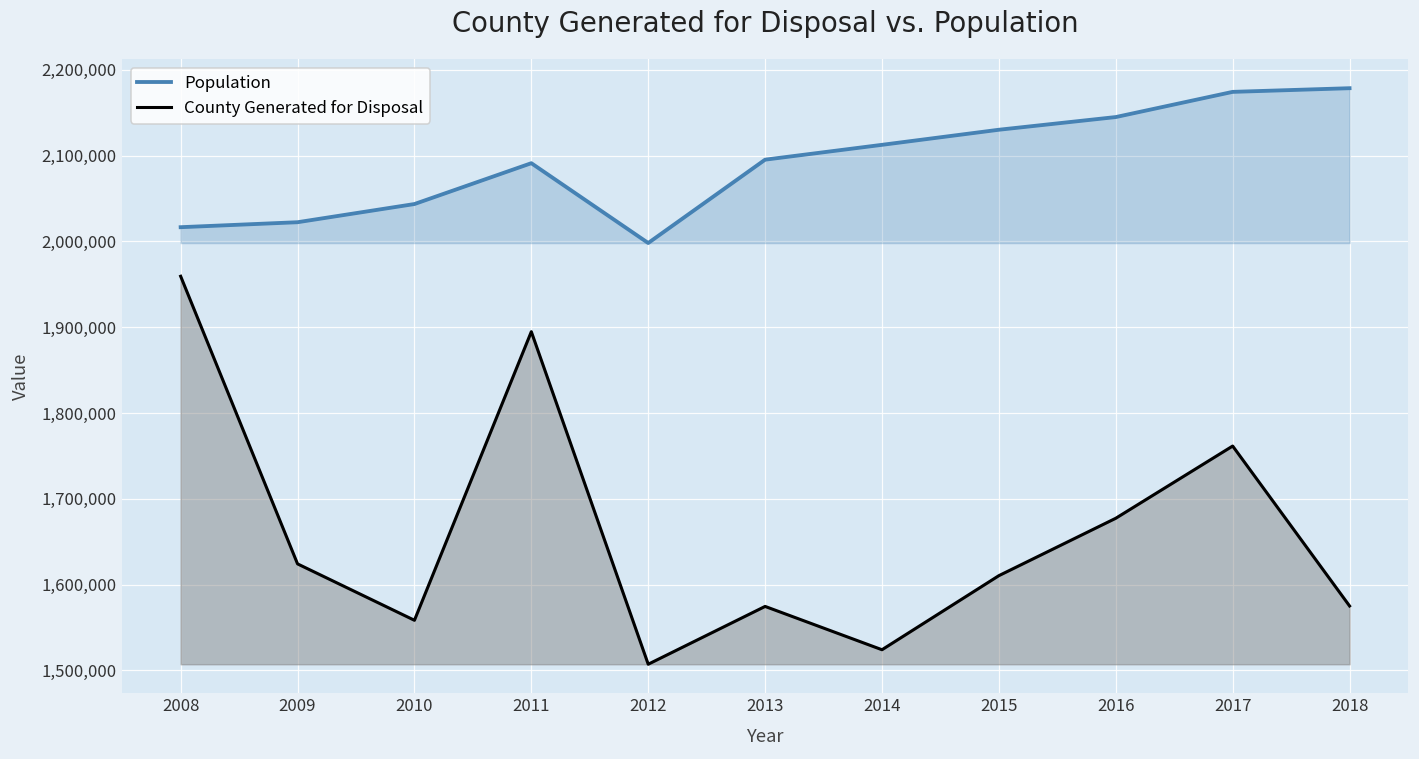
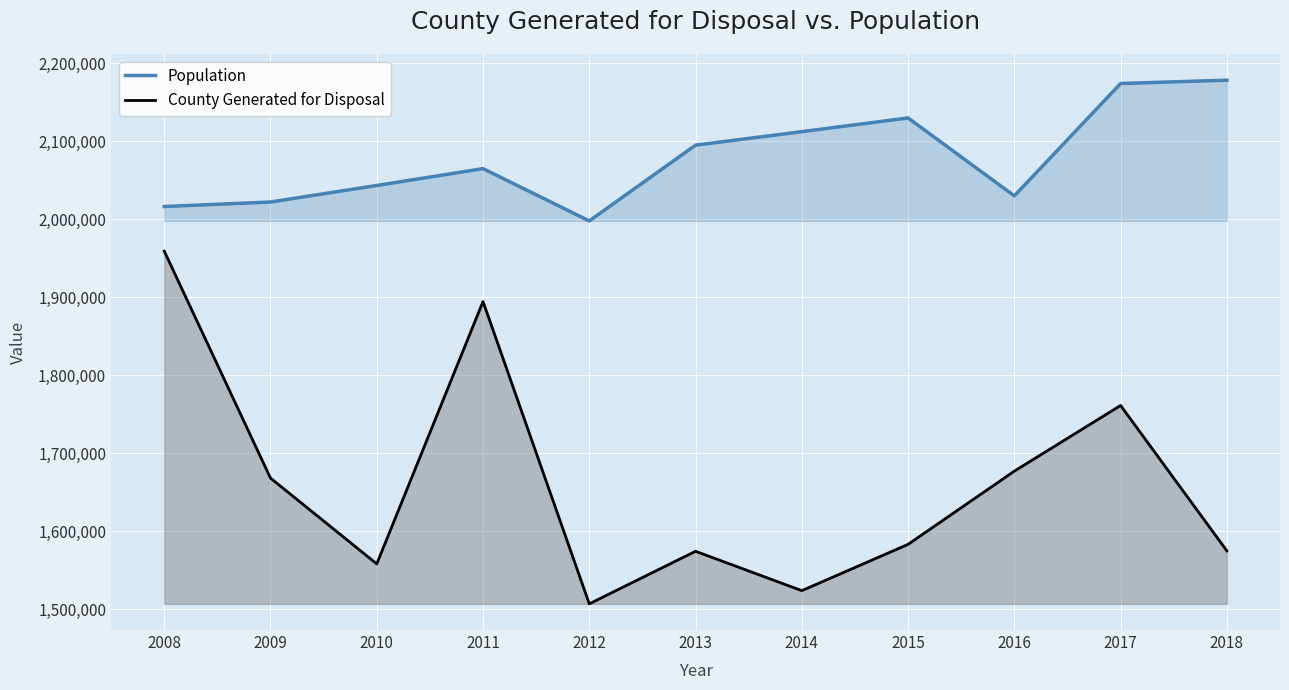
  {
    "Population": {
      "2008": "2,020,000",
      "2009": "2,020,000",
      "2010": "2,040,000",
-     "2011": "2,090,000",
+     "2011": "2,070,000",
      "2012": "2,000,000",
      "2013": "2,100,000",
      "2014": "2,110,000",
      "2015": "2,130,000",
-     "2016": "2,140,000",
+     "2016": "2,030,000",
      "2017": "2,170,000",
      "2018": "2,180,000"
    },
    "County Generated for Disposal": {
      "2008": "1,960,000",
-     "2009": "1,620,000",
+     "2009": "1,670,000",
      "2010": "1,560,000",
      "2011": "1,890,000",
      "2012": "1,510,000",
      "2013": "1,570,000",
      "2014": "1,520,000",
-     "2015": "1,610,000",
+     "2015": "1,580,000",
      "2016": "1,680,000",
      "2017": "1,760,000",
      "2018": "1,580,000"
    }
  }
